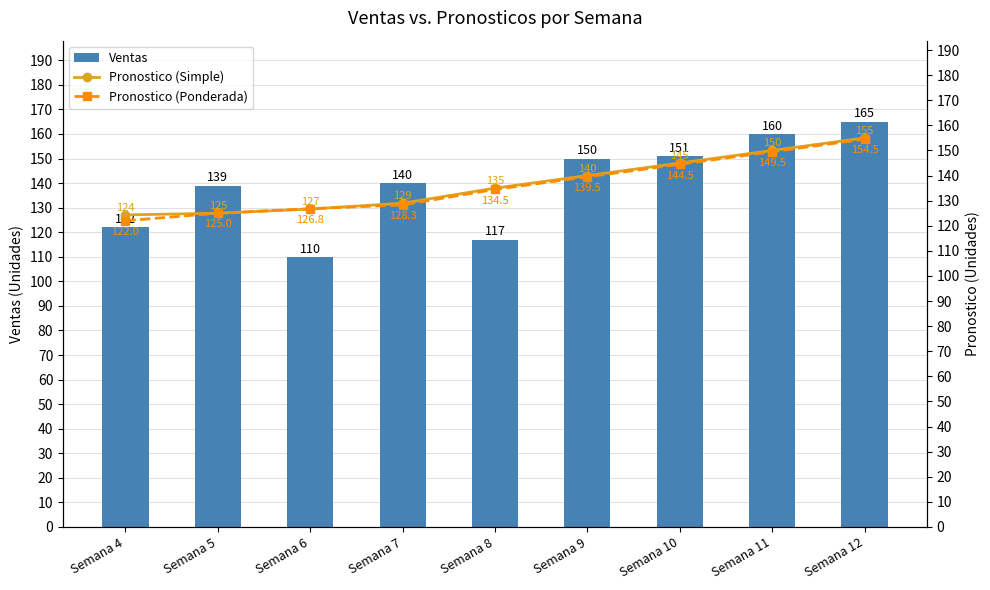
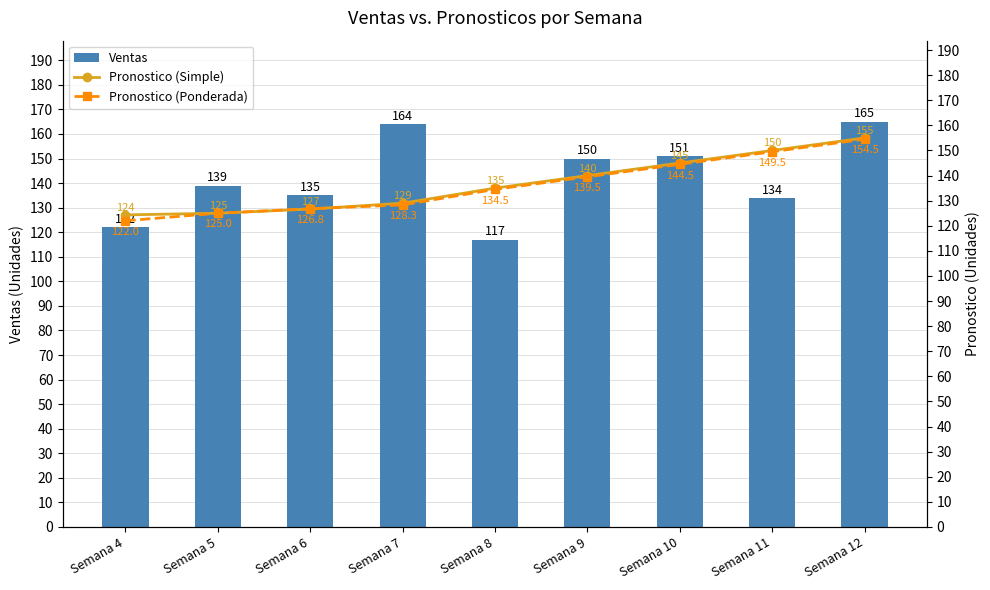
  {
    "Ventas": {
      "Semana 4": 122.0,
      "Semana 5": 139,
-     "Semana 6": 110,
-     "Semana 7": 140,
+     "Semana 6": 135,
+     "Semana 7": 164,
      "Semana 8": 117,
      "Semana 9": 150,
-     "Semana 11": 160,
+     "Semana 11": 134,
      "Semana 12": 165
    }
  }
